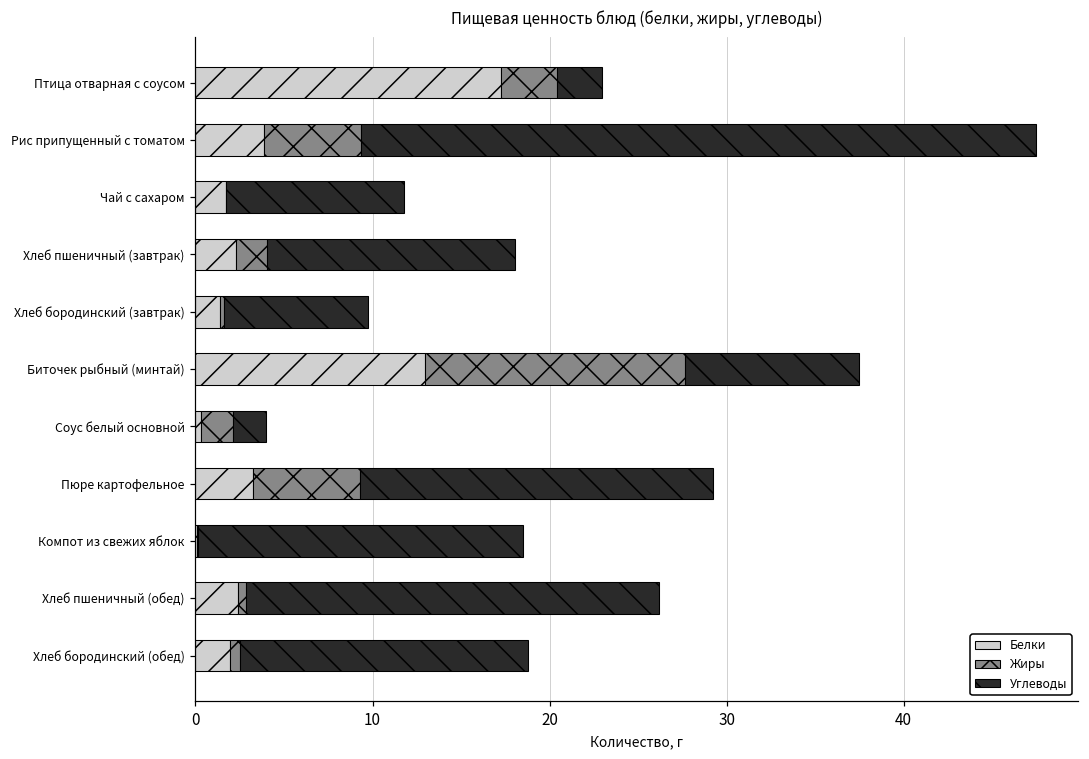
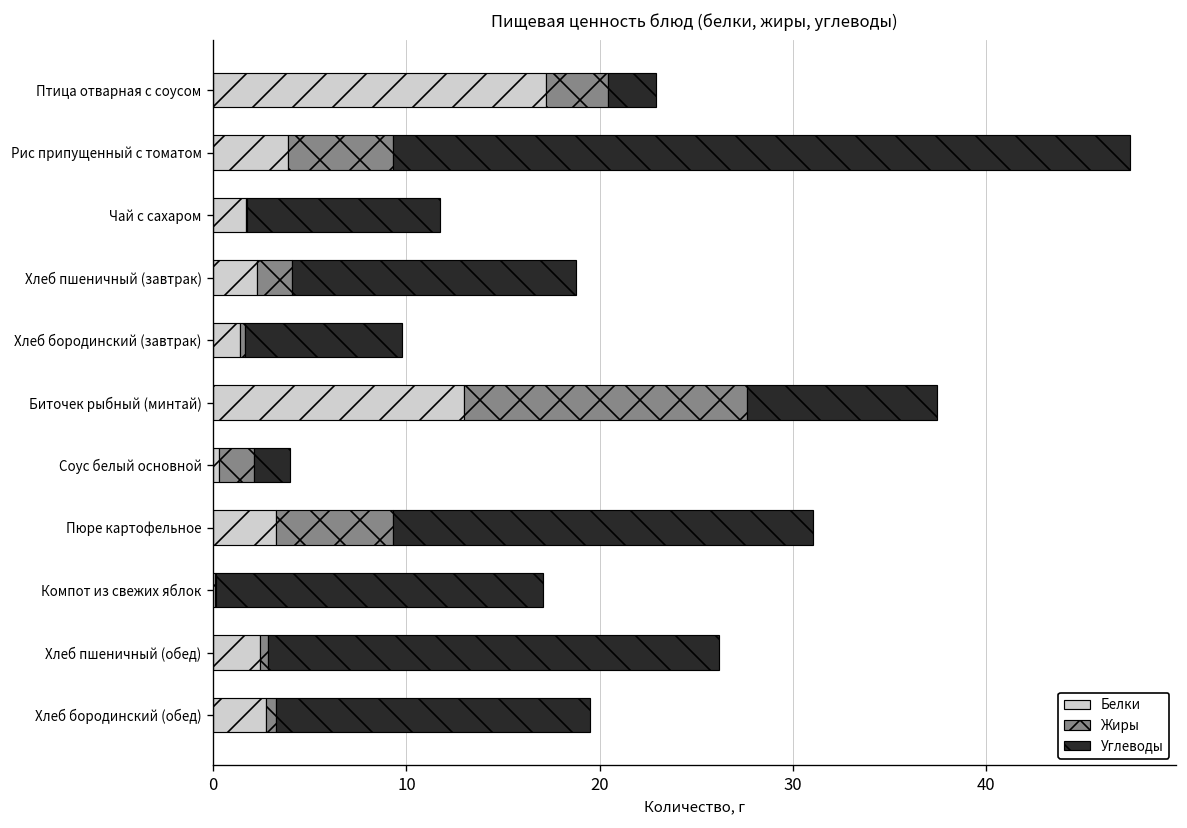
  {
    "Белки": {
      "Птица отварная с соусом": 17.2,
      "Рис припущенный с томатом": 3.9,
      "Чай с сахаром": 1.7,
      "Хлеб пшеничный (завтрак)": 2.3,
      "Хлеб бородинский (завтрак)": 1.4,
      "Биточек рыбный (минтай)": 13.0,
      "Соус белый основной": 0.3,
      "Пюре картофельное": 3.3,
      "Хлеб пшеничный (обед)": 2.4,
-     "Хлеб бородинский (обед)": 2.0
+     "Хлеб бородинский (обед)": 2.7
    },
    "Жиры": {
      "Птица отварная с соусом": 3.2,
      "Рис припущенный с томатом": 5.5,
      "Хлеб пшеничный (завтрак)": 1.8,
      "Хлеб бородинский (завтрак)": 0.3,
      "Биточек рыбный (минтай)": 14.6,
      "Соус белый основной": 1.8,
      "Пюре картофельное": 6.0,
      "Хлеб пшеничный (обед)": 0.4,
      "Хлеб бородинский (обед)": 0.5
    },
    "Углеводы": {
      "Птица отварная с соусом": 2.5,
      "Рис припущенный с томатом": 38.1,
      "Чай с сахаром": 10.0,
-     "Хлеб пшеничный (завтрак)": 14.0,
+     "Хлеб пшеничный (завтрак)": 14.7,
      "Хлеб бородинский (завтрак)": 8.1,
      "Биточек рыбный (минтай)": 9.9,
      "Соус белый основной": 1.9,
-     "Пюре картофельное": 19.9,
-     "Компот из свежих яблок": 18.3,
+     "Пюре картофельное": 21.8,
+     "Компот из свежих яблок": 16.9,
      "Хлеб пшеничный (обед)": 23.4,
      "Хлеб бородинский (обед)": 16.3
    }
  }
